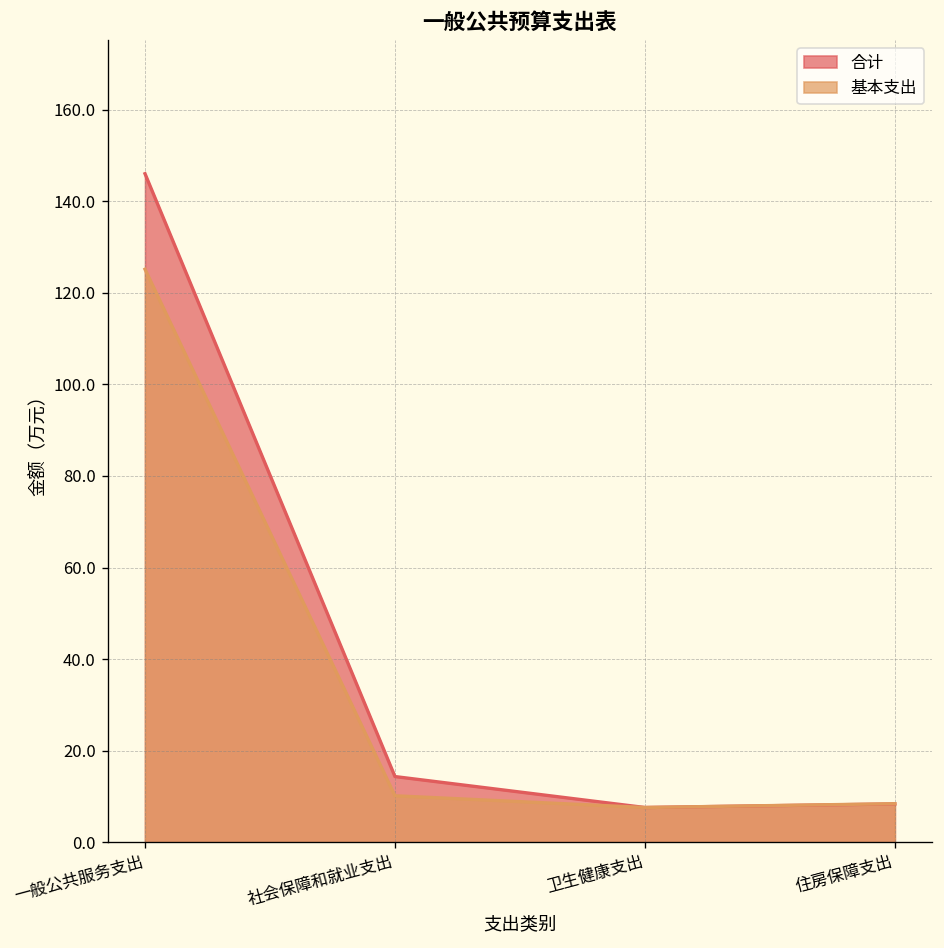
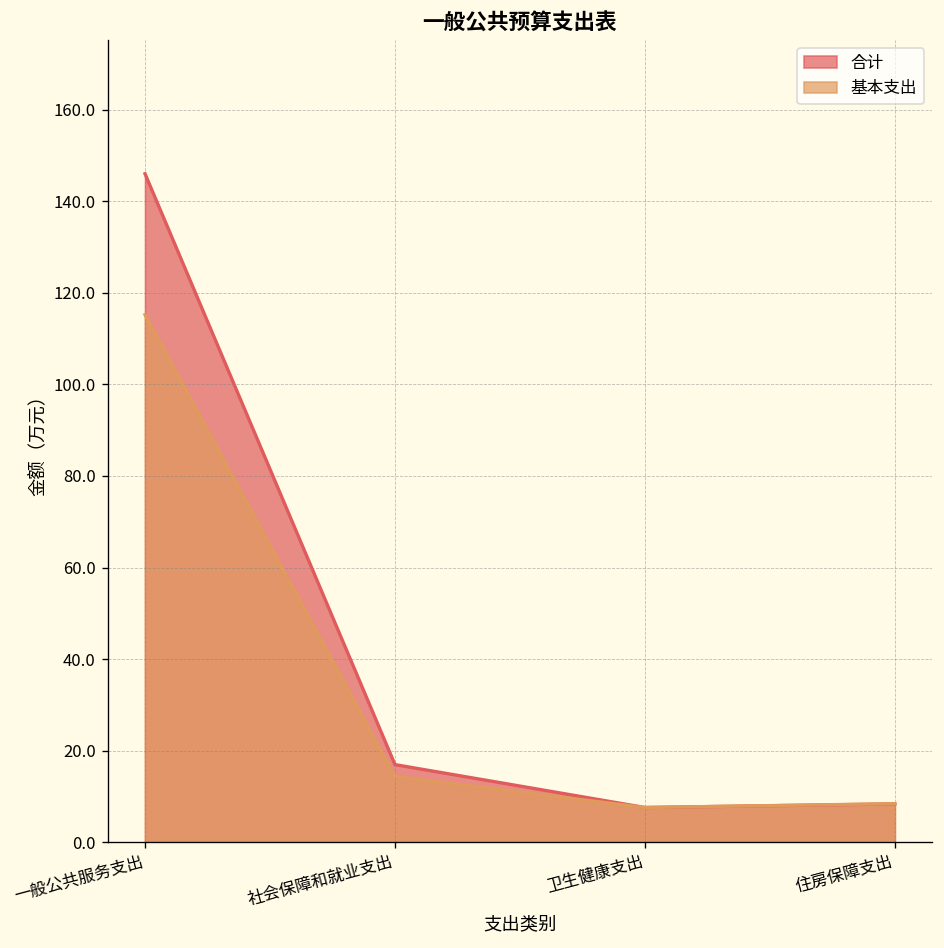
  {
    "合计": {
      "一般公共服务支出": 146,
-     "社会保障和就业支出": 14
+     "社会保障和就业支出": 17
    },
    "基本支出": {
-     "一般公共服务支出": 125,
-     "社会保障和就业支出": 10
+     "一般公共服务支出": 115,
+     "社会保障和就业支出": 14
    }
  }
